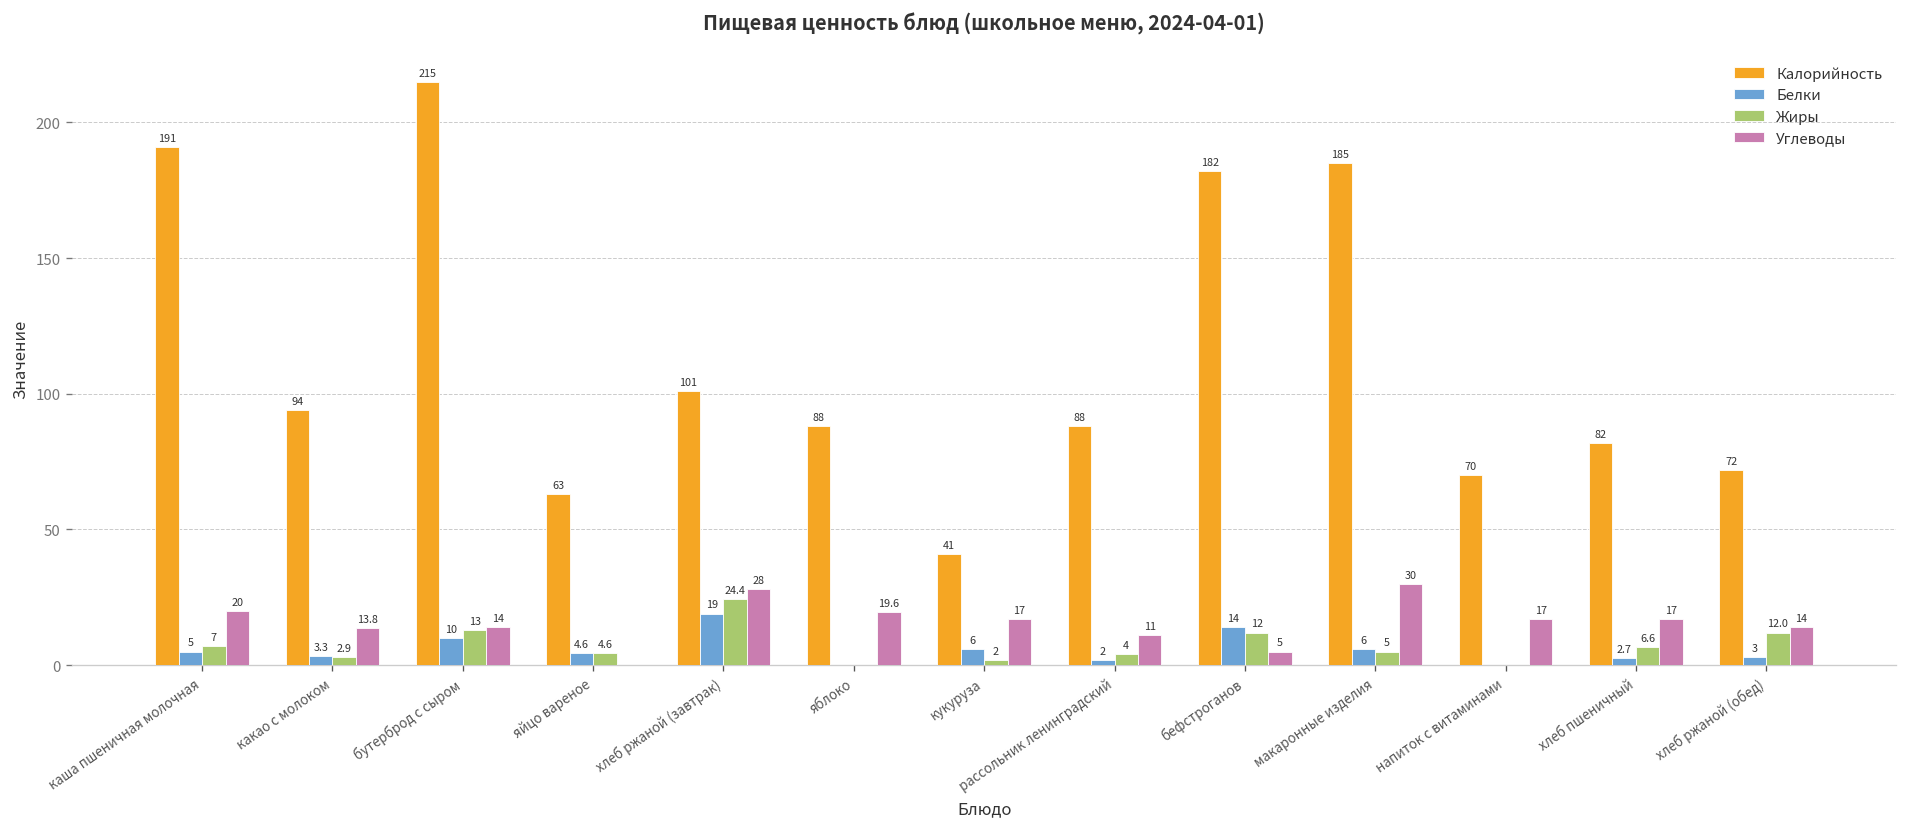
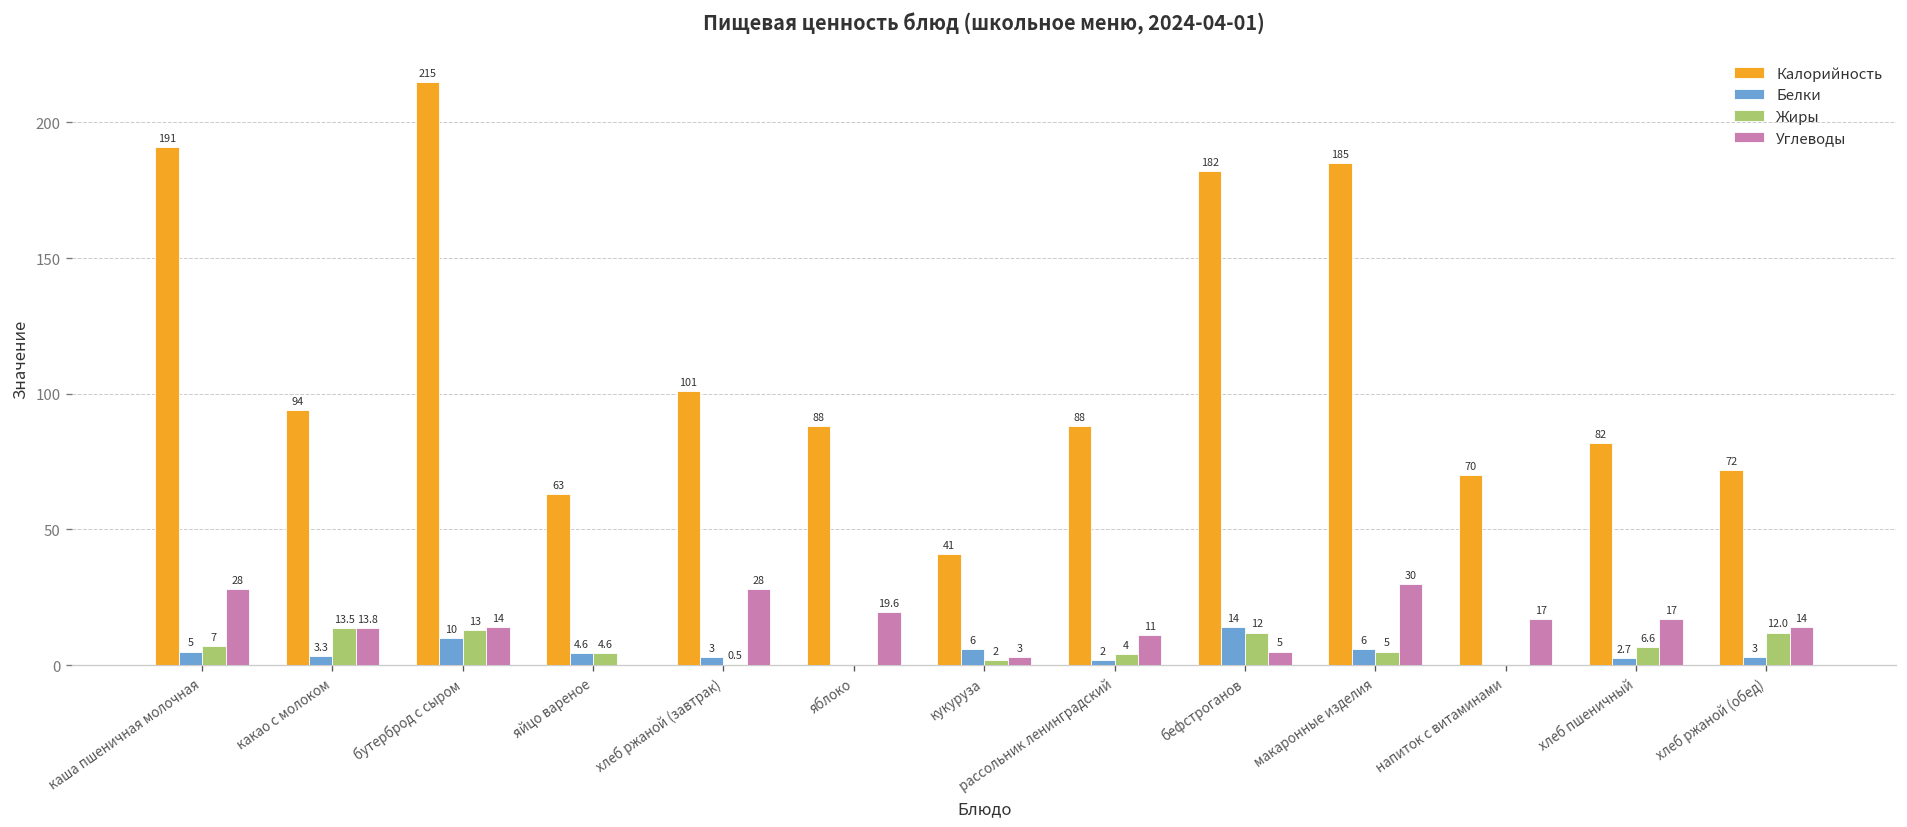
  {
    "Калорийность": {
      "каша пшеничная молочная": 191,
      "какао с молоком": 94,
      "бутерброд с сыром": 215,
      "яйцо вареное": 63,
      "хлеб ржаной (завтрак)": 101,
      "яблоко": 88,
      "кукуруза": 41,
      "рассольник ленинградский": 88,
      "бефстроганов": 182,
      "макаронные изделия": 185,
      "напиток с витаминами": 70,
      "хлеб пшеничный": 82,
      "хлеб ржаной (обед)": 72
    },
    "Белки": {
      "каша пшеничная молочная": 5,
      "какао с молоком": 3.3,
      "бутерброд с сыром": 10,
      "яйцо вареное": 4.6,
-     "хлеб ржаной (завтрак)": 19,
+     "хлеб ржаной (завтрак)": 3,
      "кукуруза": 6,
      "рассольник ленинградский": 2,
      "бефстроганов": 14,
      "макаронные изделия": 6,
      "хлеб пшеничный": 2.7,
      "хлеб ржаной (обед)": 3
    },
    "Жиры": {
      "каша пшеничная молочная": 7,
-     "какао с молоком": 2.9,
+     "какао с молоком": 13.5,
      "бутерброд с сыром": 13,
      "яйцо вареное": 4.6,
-     "хлеб ржаной (завтрак)": 24.4,
+     "хлеб ржаной (завтрак)": 0.5,
      "кукуруза": 2,
      "рассольник ленинградский": 4,
      "бефстроганов": 12,
      "макаронные изделия": 5,
      "хлеб пшеничный": 6.6,
      "хлеб ржаной (обед)": 12.0
    },
    "Углеводы": {
-     "каша пшеничная молочная": 20,
+     "каша пшеничная молочная": 28,
      "какао с молоком": 13.8,
      "бутерброд с сыром": 14,
      "хлеб ржаной (завтрак)": 28,
      "яблоко": 19.6,
-     "кукуруза": 17,
+     "кукуруза": 3,
      "рассольник ленинградский": 11,
      "бефстроганов": 5,
      "макаронные изделия": 30,
      "напиток с витаминами": 17,
      "хлеб пшеничный": 17,
      "хлеб ржаной (обед)": 14
    }
  }
